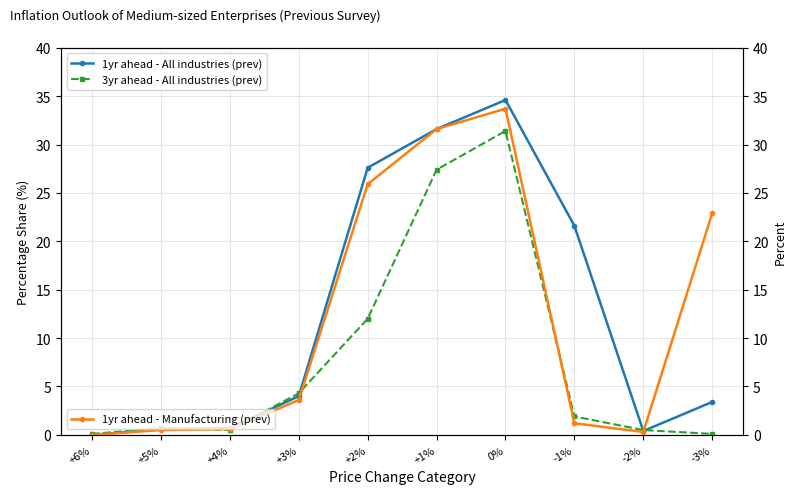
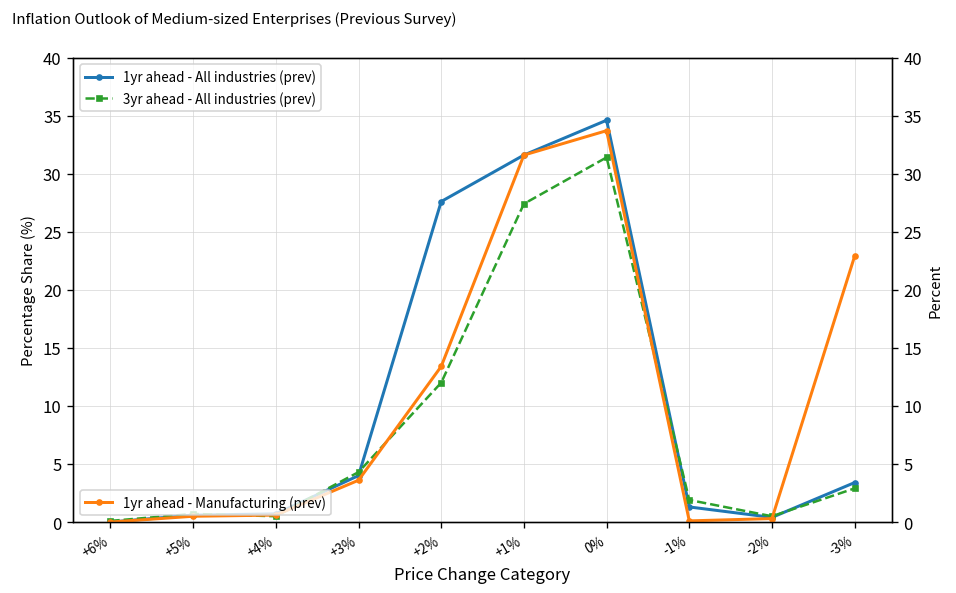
  {
    "1yr ahead - All industries (prev)": {
      "+3%": 4,
      "+2%": 28,
      "+1%": 32,
      "0%": 35,
-     "-1%": 22,
+     "-1%": 1,
      "-3%": 3
    },
    "3yr ahead - All industries (prev)": {
      "+3%": 4,
      "+2%": 12,
      "+1%": 27,
      "0%": 31,
      "-1%": 2,
-     "-3%": 0
+     "-3%": 3
    },
    "1yr ahead - Manufacturing (prev)": {
      "+6%": 0,
      "+5%": 1,
      "+3%": 4,
-     "+2%": 26,
+     "+2%": 13,
      "+1%": 32,
      "0%": 34,
-     "-1%": 1,
+     "-1%": 0,
      "-2%": 0,
      "-3%": 23
    }
  }
